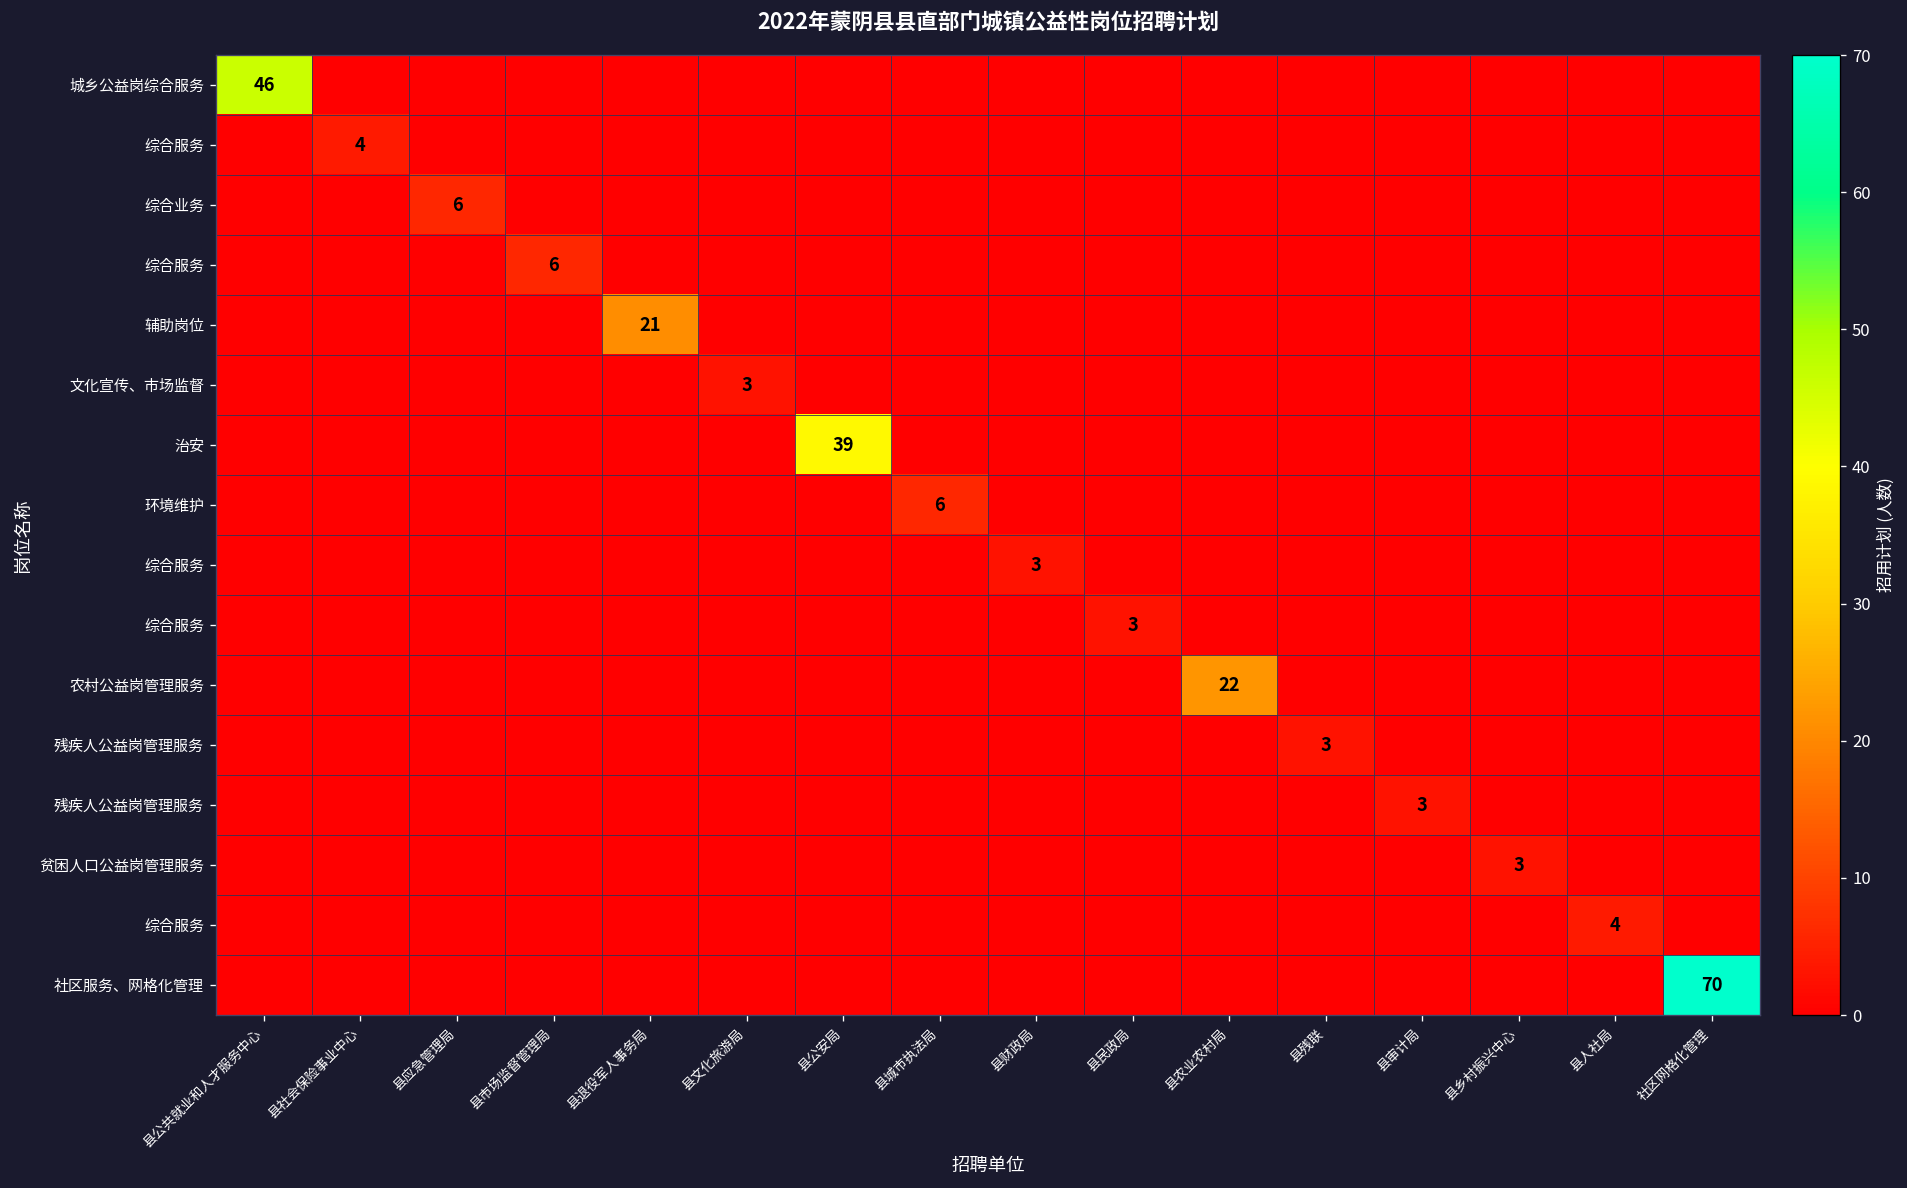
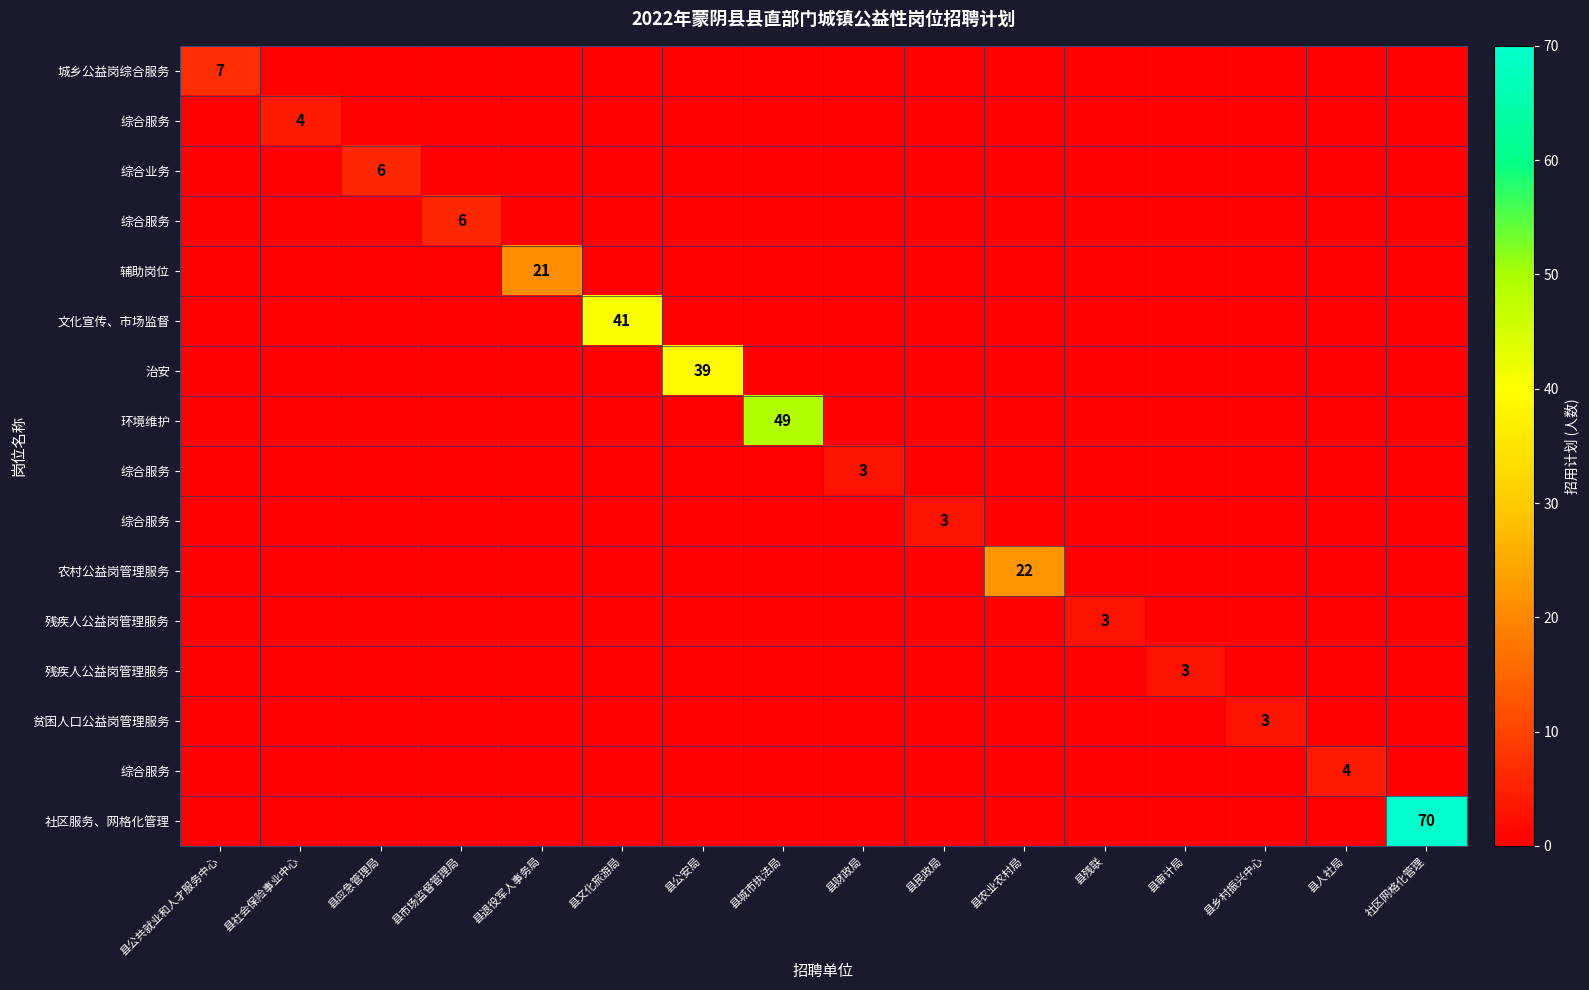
  {
    "城乡公益岗综合服务": {
-     "县公共就业和人才服务中心": 46
+     "县公共就业和人才服务中心": 7
    },
    "综合业务": {
      "县应急管理局": 6
    },
    "辅助岗位": {
      "县退役军人事务局": 21
    },
    "文化宣传、市场监督": {
-     "县文化旅游局": 3
+     "县文化旅游局": 41
    },
    "治安": {
      "县公安局": 39
    },
    "环境维护": {
-     "县城市执法局": 6
+     "县城市执法局": 49
    },
    "农村公益岗管理服务": {
      "县农业农村局": 22
    },
    "贫困人口公益岗管理服务": {
      "县乡村振兴中心": 3
    },
    "社区服务、网格化管理": {
      "社区网格化管理": 70
    }
  }
